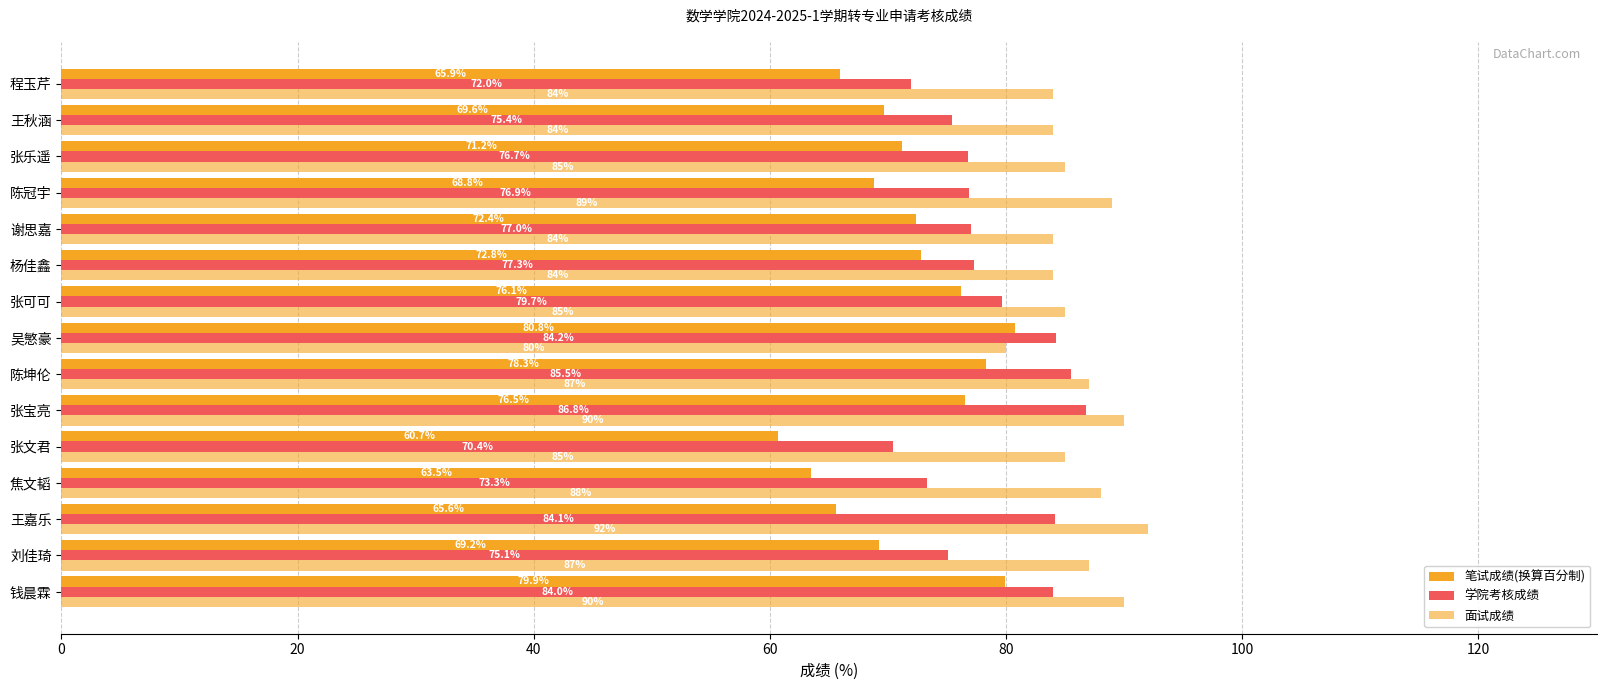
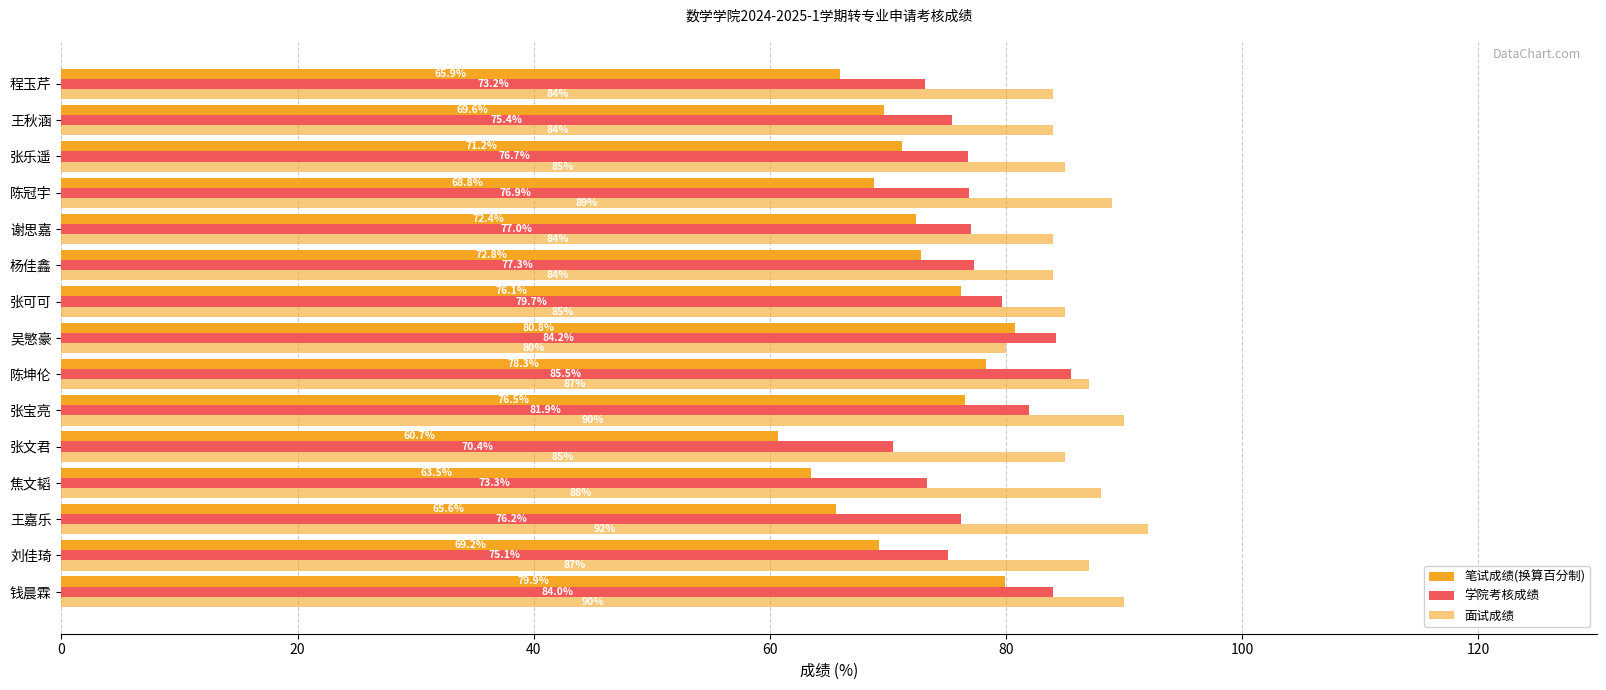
  {
    "学院考核成绩": {
-     "程玉芹": "72.0%",
+     "程玉芹": "73.2%",
      "王秋涵": "75.4%",
      "张乐遥": "76.7%",
      "陈冠宇": "76.9%",
      "谢思嘉": "77.0%",
      "杨佳鑫": "77.3%",
      "张可可": "79.7%",
      "吴慜豪": "84.2%",
      "陈坤伦": "85.5%",
-     "张宝亮": "86.8%",
+     "张宝亮": "81.9%",
      "张文君": "70.4%",
      "焦文韬": "73.3%",
-     "王嘉乐": "84.1%",
+     "王嘉乐": "76.2%",
      "刘佳琦": "75.1%",
      "钱晨霖": "84.0%"
    }
  }
